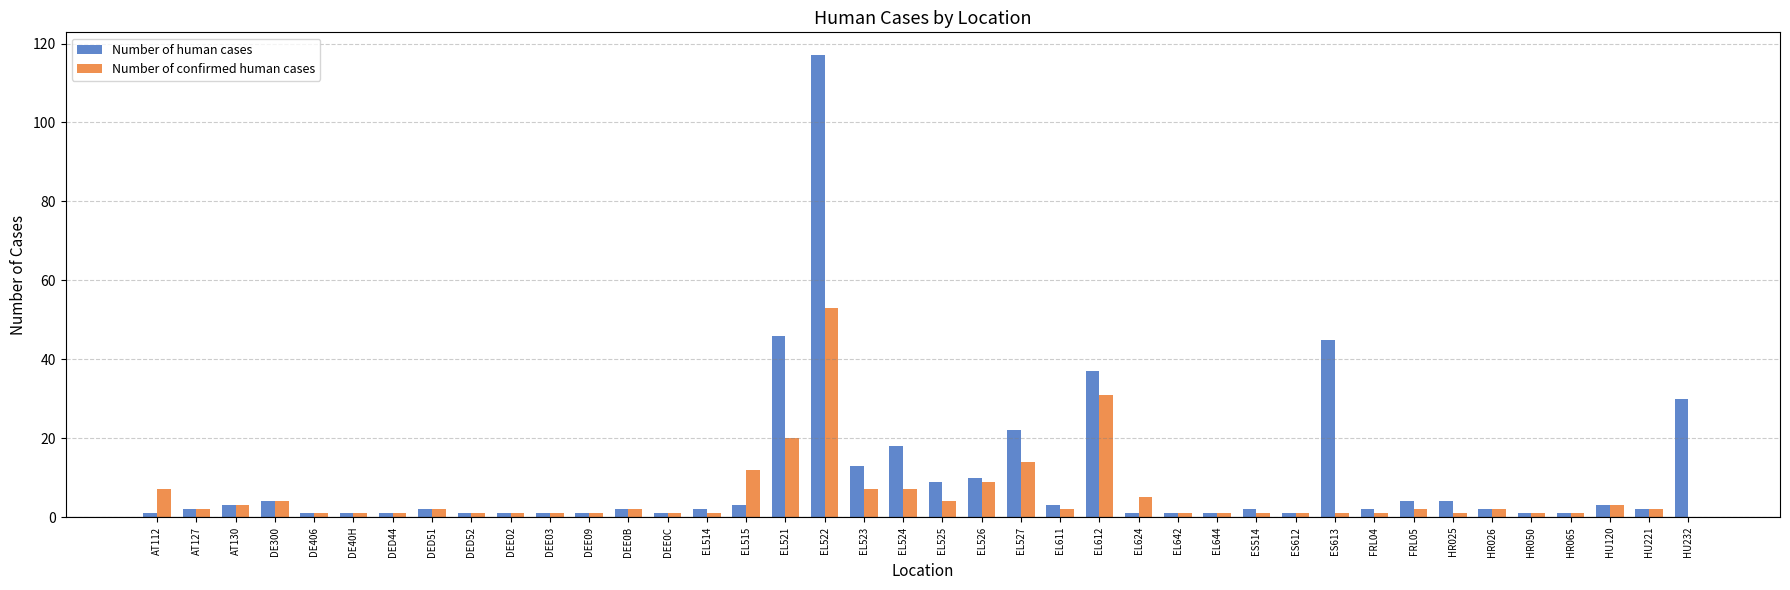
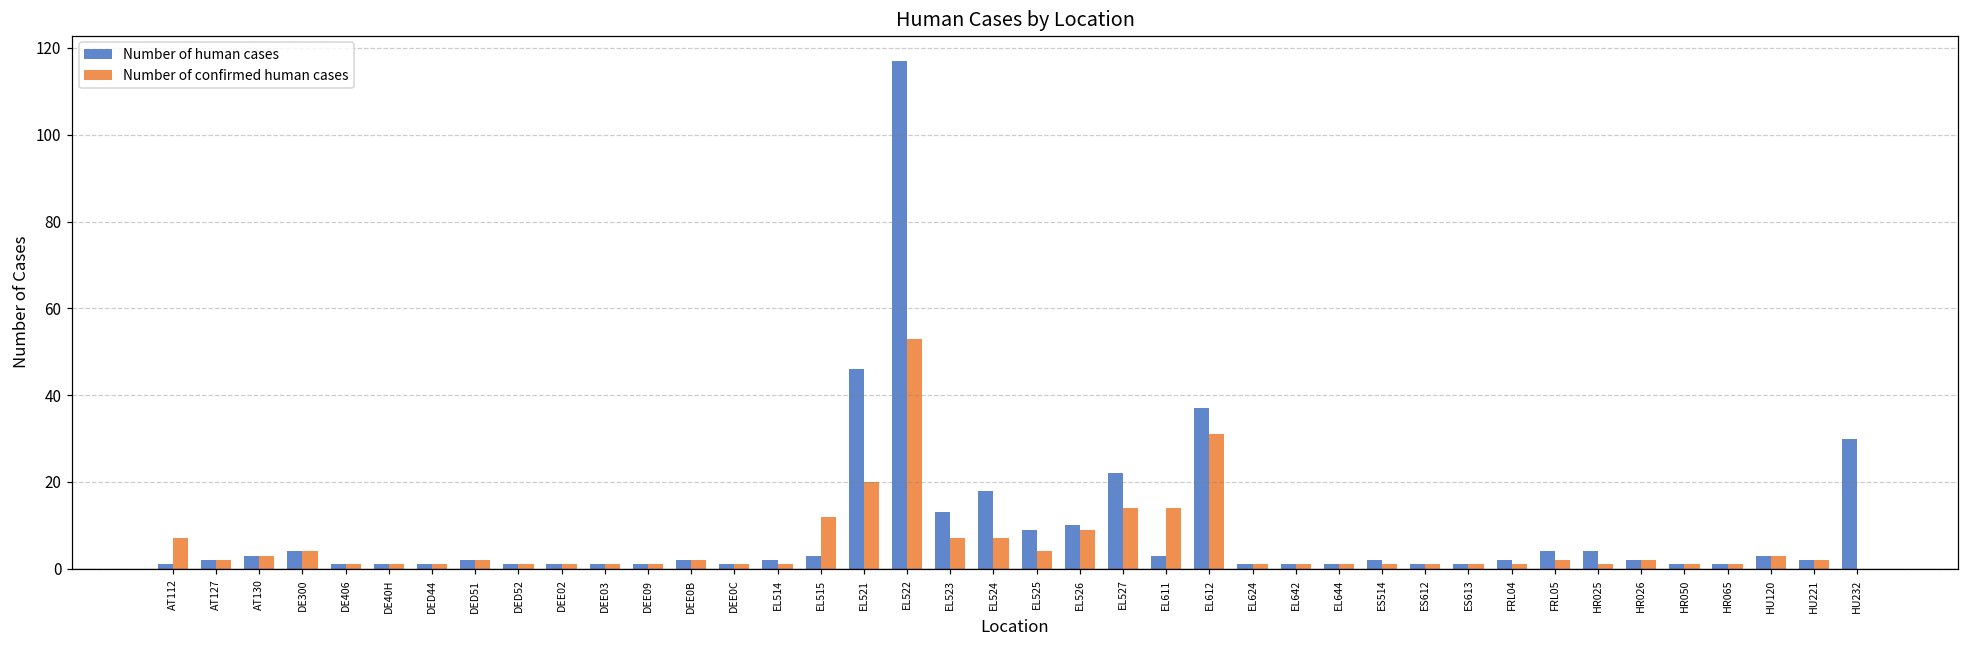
  {
    "Number of human cases": {
      "AT112": 1,
      "AT127": 2,
      "AT130": 3,
      "DE300": 4,
      "DE406": 1,
      "DE40H": 1,
      "DED44": 1,
      "DED51": 2,
      "DED52": 1,
      "DEE02": 1,
      "DEE03": 1,
      "DEE09": 1,
      "DEE0B": 2,
      "DEE0C": 1,
      "EL514": 2,
      "EL515": 3,
      "EL521": 46,
      "EL522": 117,
      "EL523": 13,
      "EL524": 18,
      "EL525": 9,
      "EL526": 10,
      "EL527": 22,
      "EL611": 3,
      "EL612": 37,
      "EL624": 1,
      "EL642": 1,
      "EL644": 1,
      "ES514": 2,
      "ES612": 1,
-     "ES613": 45,
+     "ES613": 1,
      "FRL04": 2,
      "FRL05": 4,
      "HR025": 4,
      "HR026": 2,
      "HR050": 1,
      "HR065": 1,
      "HU120": 3,
      "HU221": 2,
      "HU232": 30
    },
    "Number of confirmed human cases": {
      "AT112": 7,
      "AT127": 2,
      "AT130": 3,
      "DE300": 4,
      "DE406": 1,
      "DE40H": 1,
      "DED44": 1,
      "DED51": 2,
      "DED52": 1,
      "DEE02": 1,
      "DEE03": 1,
      "DEE09": 1,
      "DEE0B": 2,
      "DEE0C": 1,
      "EL514": 1,
      "EL515": 12,
      "EL521": 20,
      "EL522": 53,
      "EL523": 7,
      "EL524": 7,
      "EL525": 4,
      "EL526": 9,
      "EL527": 14,
-     "EL611": 2,
+     "EL611": 14,
      "EL612": 31,
-     "EL624": 5,
+     "EL624": 1,
      "EL642": 1,
      "EL644": 1,
      "ES514": 1,
      "ES612": 1,
      "ES613": 1,
      "FRL04": 1,
      "FRL05": 2,
      "HR025": 1,
      "HR026": 2,
      "HR050": 1,
      "HR065": 1,
      "HU120": 3,
      "HU221": 2,
      "HU232": 0
    }
  }
